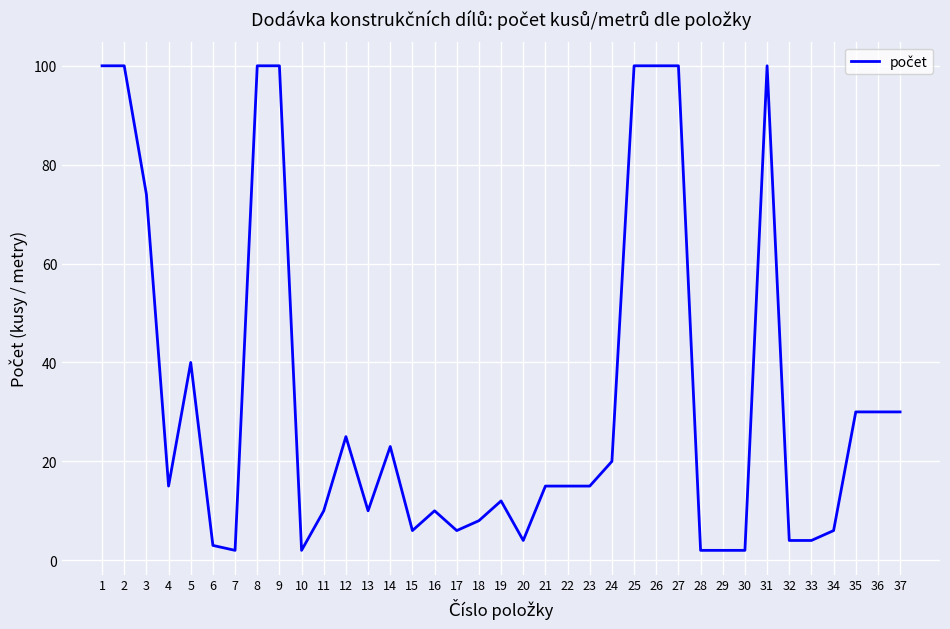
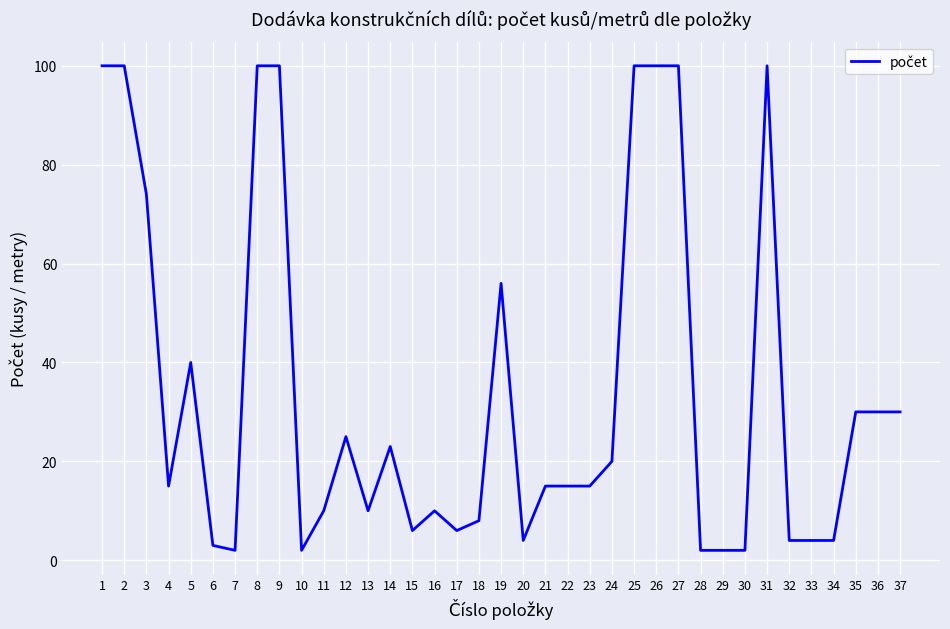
  {
    "1": 100,
    "2": 100,
    "3": 74,
    "4": 15,
    "5": 40,
    "6": 3,
    "7": 2,
    "8": 100,
    "9": 100,
    "10": 2,
    "11": 10,
    "12": 25,
    "13": 10,
    "14": 23,
    "15": 6,
    "16": 10,
    "17": 6,
    "18": 8,
-   "19": 12,
+   "19": 56,
    "20": 4,
    "21": 15,
    "22": 15,
    "23": 15,
    "24": 20,
    "25": 100,
    "26": 100,
    "27": 100,
    "28": 2,
    "29": 2,
    "30": 2,
    "31": 100,
    "32": 4,
    "33": 4,
-   "34": 6,
+   "34": 4,
    "35": 30,
    "36": 30,
    "37": 30
  }
